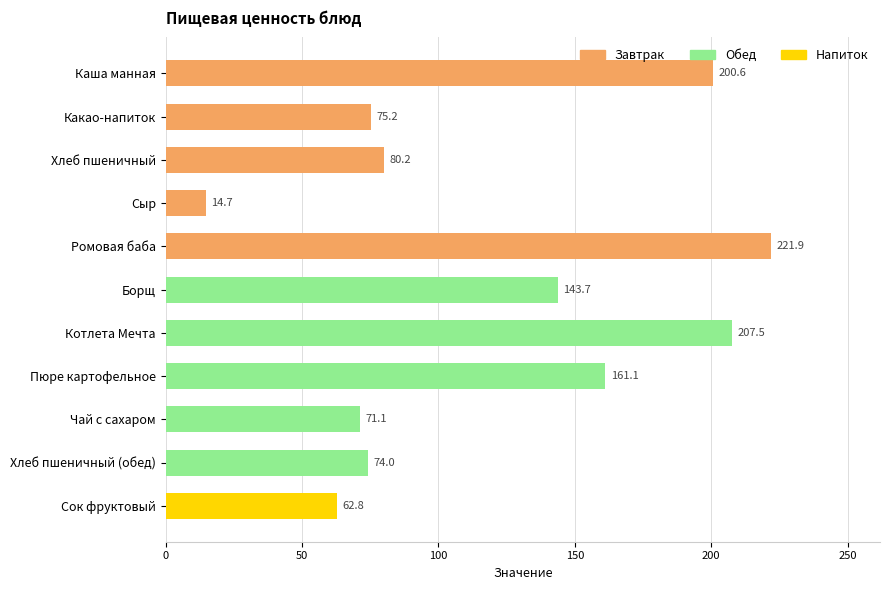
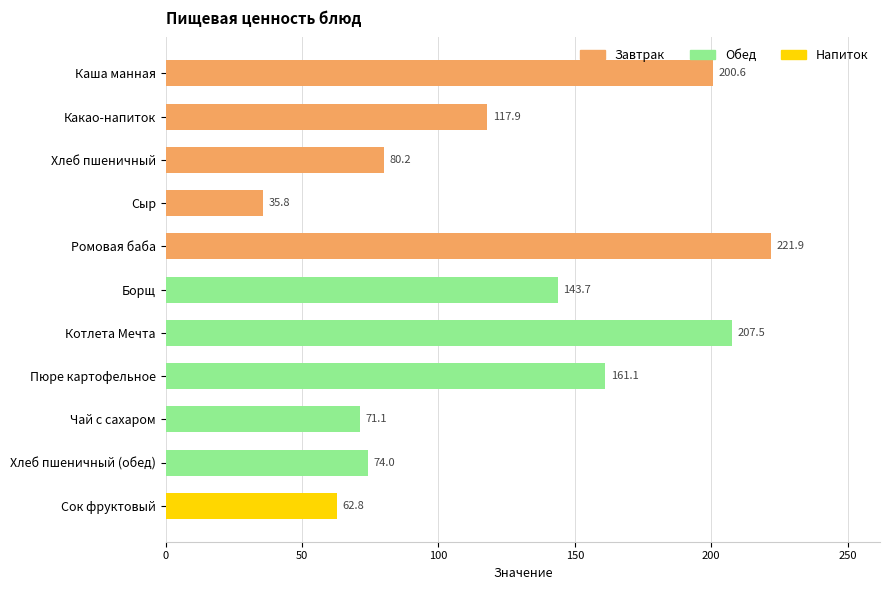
  {
    "Каша манная": 200.6,
-   "Какао-напиток": 75.2,
+   "Какао-напиток": 117.9,
    "Хлеб пшеничный": 80.2,
-   "Сыр": 14.7,
+   "Сыр": 35.8,
    "Ромовая баба": 221.9,
    "Борщ": 143.7,
    "Котлета Мечта": 207.5,
    "Пюре картофельное": 161.1,
    "Чай с сахаром": 71.1,
    "Хлеб пшеничный (обед)": 74.0,
    "Сок фруктовый": 62.8
  }
